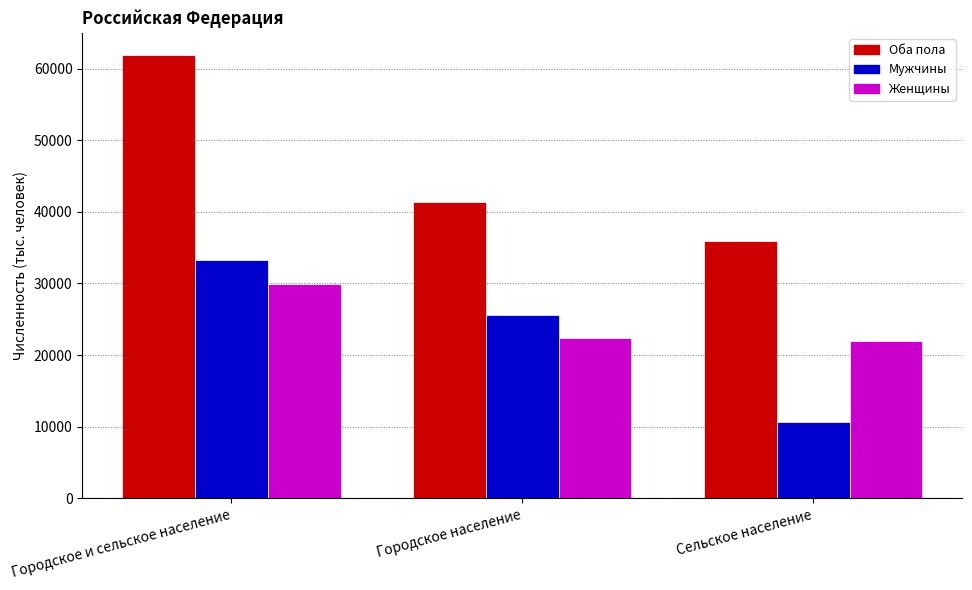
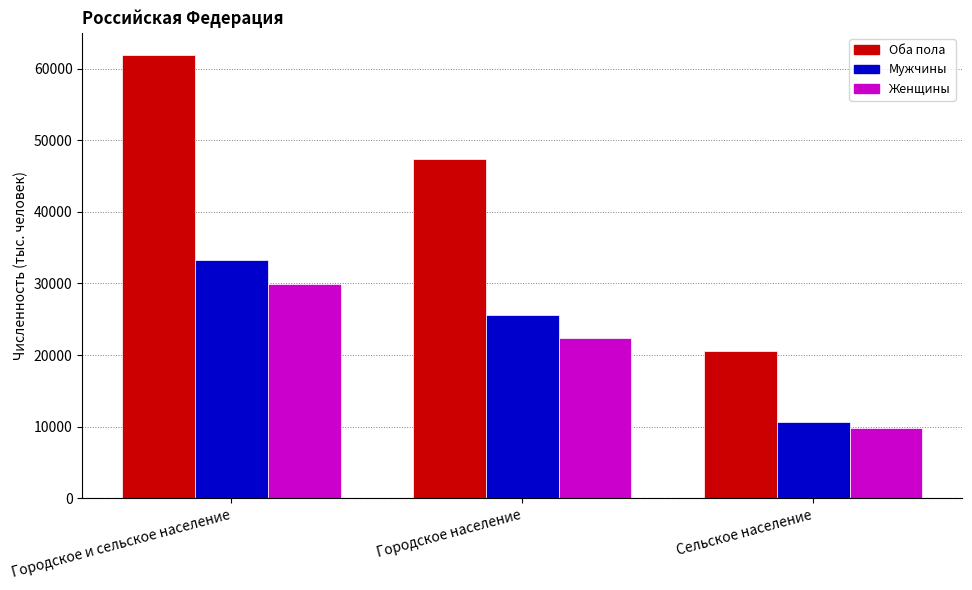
  {
    "Оба пола": {
      "Городское и сельское население": 62000,
-     "Городское население": 41000,
-     "Сельское население": 36000
+     "Городское население": 47000,
+     "Сельское население": 21000
    },
    "Мужчины": {
      "Городское и сельское население": 33000,
      "Городское население": 26000,
      "Сельское население": 11000
    },
    "Женщины": {
      "Городское и сельское население": 30000,
      "Городское население": 22000,
-     "Сельское население": 22000
+     "Сельское население": 10000
    }
  }
